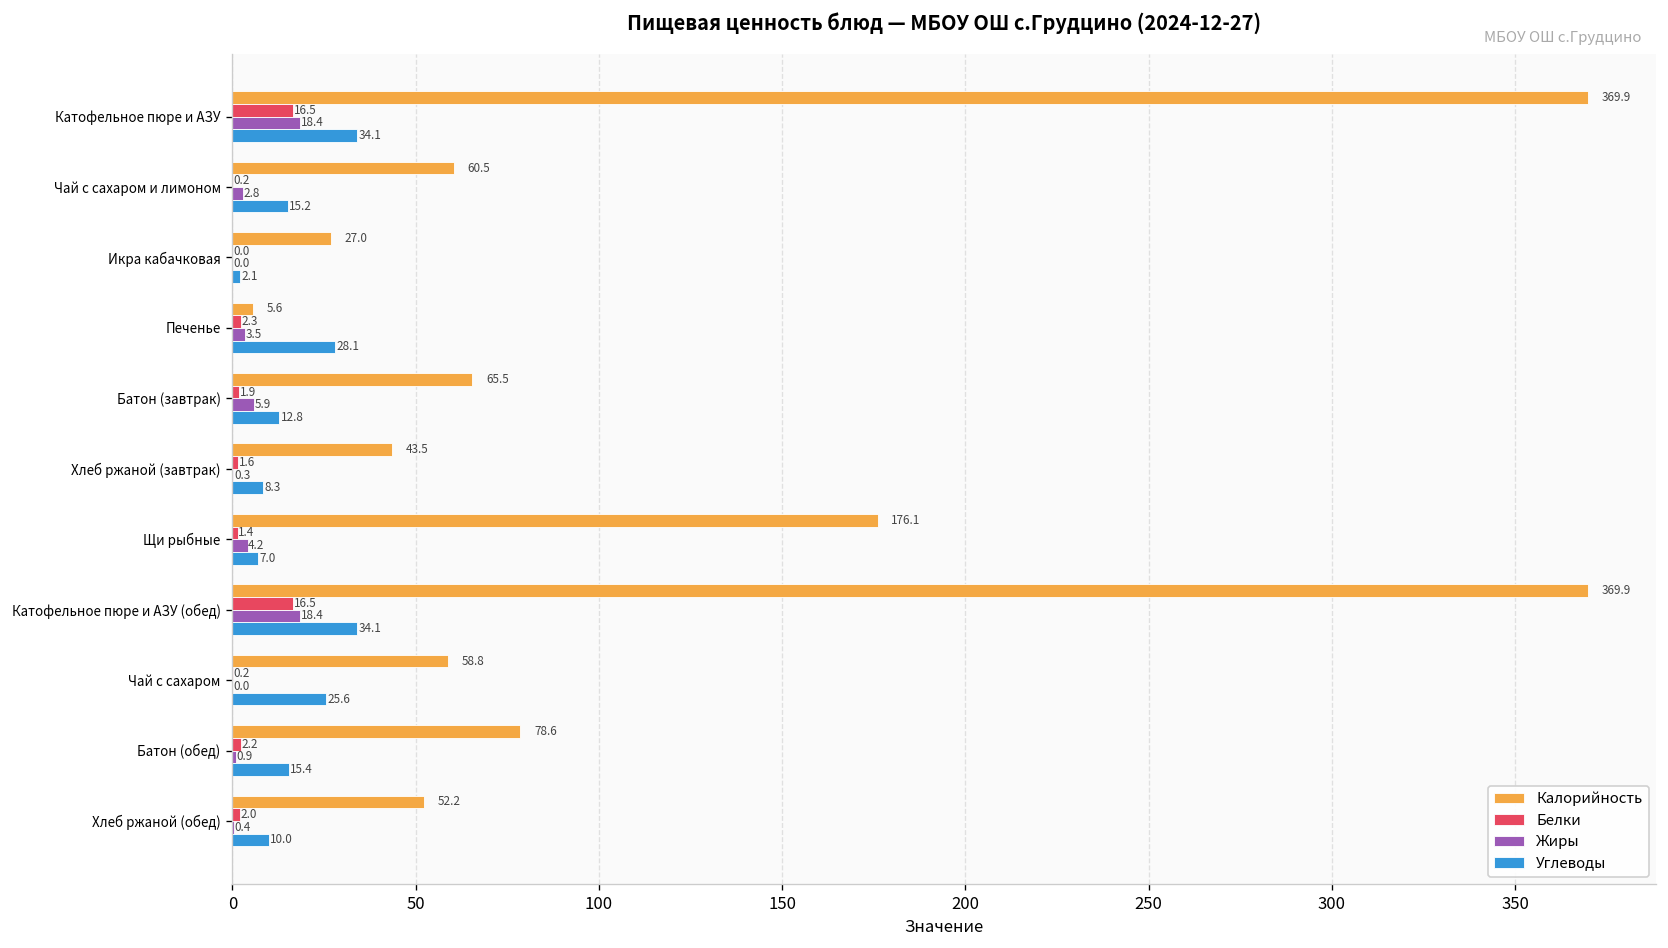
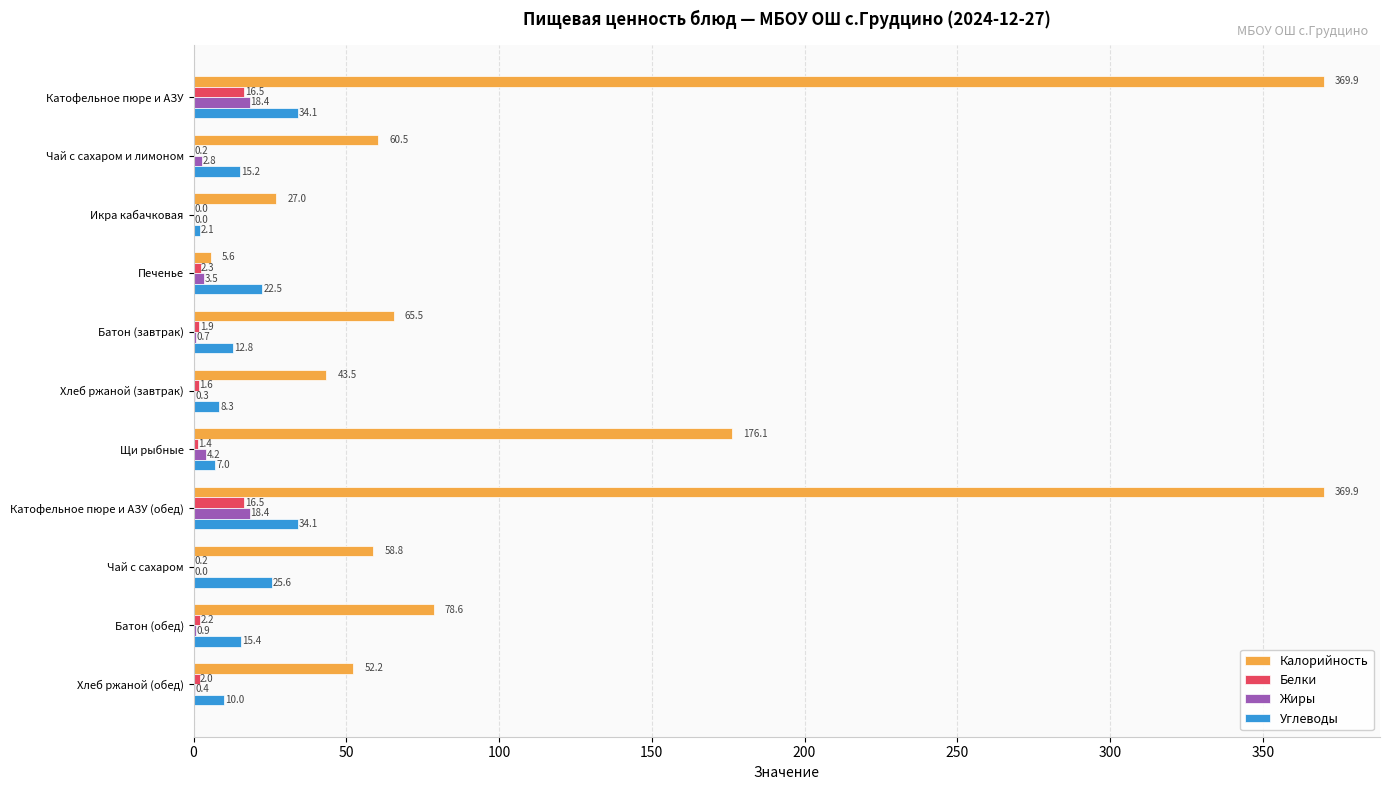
  {
    "Калорийность": {
      "Катофельное пюре и АЗУ": 369.9,
      "Чай с сахаром и лимоном": 60.5,
      "Икра кабачковая": 27.0,
      "Печенье": 5.6,
      "Батон (завтрак)": 65.5,
      "Хлеб ржаной (завтрак)": 43.5,
      "Щи рыбные": 176.1,
      "Катофельное пюре и АЗУ (обед)": 369.9,
      "Чай с сахаром": 58.8,
      "Батон (обед)": 78.6,
      "Хлеб ржаной (обед)": 52.2
    },
    "Белки": {
      "Катофельное пюре и АЗУ": 16.5,
      "Чай с сахаром и лимоном": 0.2,
      "Икра кабачковая": 0.0,
      "Печенье": 2.3,
      "Батон (завтрак)": 1.9,
      "Хлеб ржаной (завтрак)": 1.6,
      "Щи рыбные": 1.4,
      "Катофельное пюре и АЗУ (обед)": 16.5,
      "Чай с сахаром": 0.2,
      "Батон (обед)": 2.2,
      "Хлеб ржаной (обед)": 2.0
    },
    "Жиры": {
      "Катофельное пюре и АЗУ": 18.4,
      "Чай с сахаром и лимоном": 2.8,
      "Икра кабачковая": 0.0,
      "Печенье": 3.5,
-     "Батон (завтрак)": 5.9,
+     "Батон (завтрак)": 0.7,
      "Хлеб ржаной (завтрак)": 0.3,
      "Щи рыбные": 4.2,
      "Катофельное пюре и АЗУ (обед)": 18.4,
      "Чай с сахаром": 0.0,
      "Батон (обед)": 0.9,
      "Хлеб ржаной (обед)": 0.4
    },
    "Углеводы": {
      "Катофельное пюре и АЗУ": 34.1,
      "Чай с сахаром и лимоном": 15.2,
      "Икра кабачковая": 2.1,
-     "Печенье": 28.1,
+     "Печенье": 22.5,
      "Батон (завтрак)": 12.8,
      "Хлеб ржаной (завтрак)": 8.3,
      "Щи рыбные": 7.0,
      "Катофельное пюре и АЗУ (обед)": 34.1,
      "Чай с сахаром": 25.6,
      "Батон (обед)": 15.4,
      "Хлеб ржаной (обед)": 10.0
    }
  }
